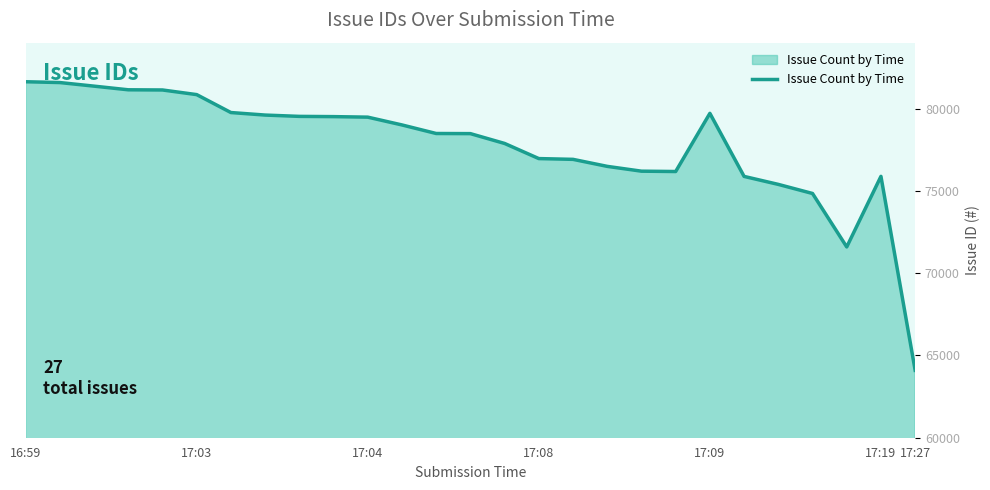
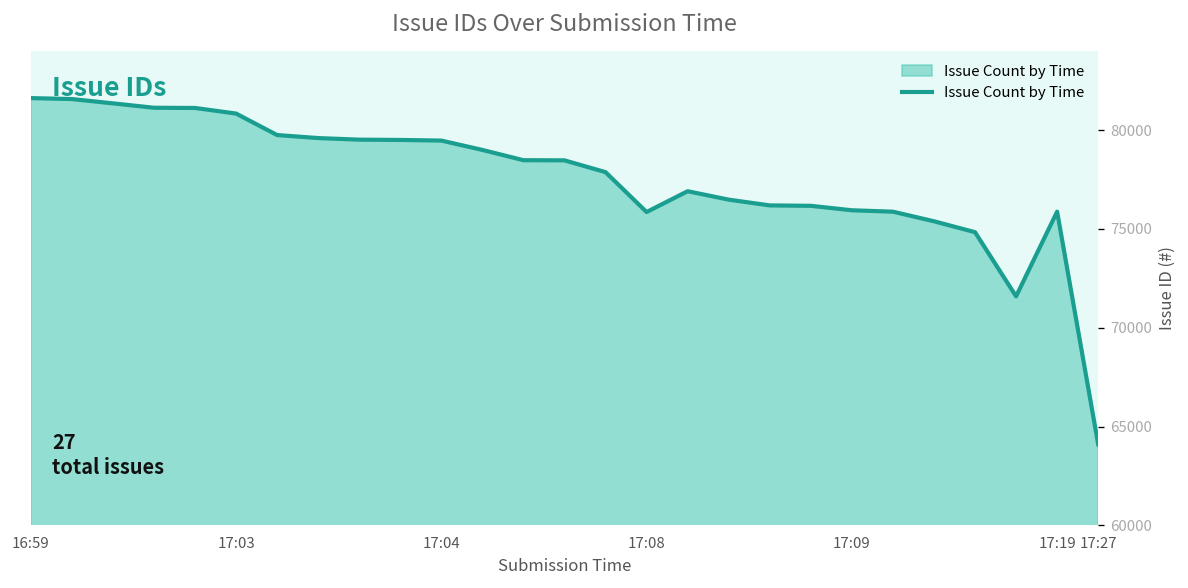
  {
    "16:59": 81600,
    "17:03": 80800,
    "17:04": 79500,
-   "17:08": 77000,
-   "17:09": 79700,
+   "17:08": 75900,
+   "17:09": 75900,
    "17:19": 75900,
    "17:27": 64100
  }
